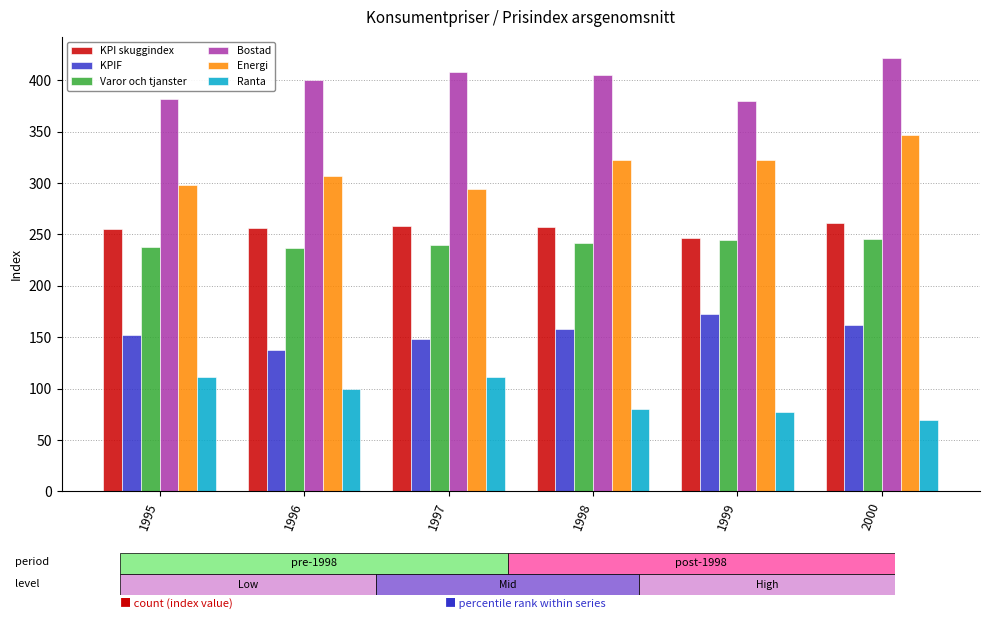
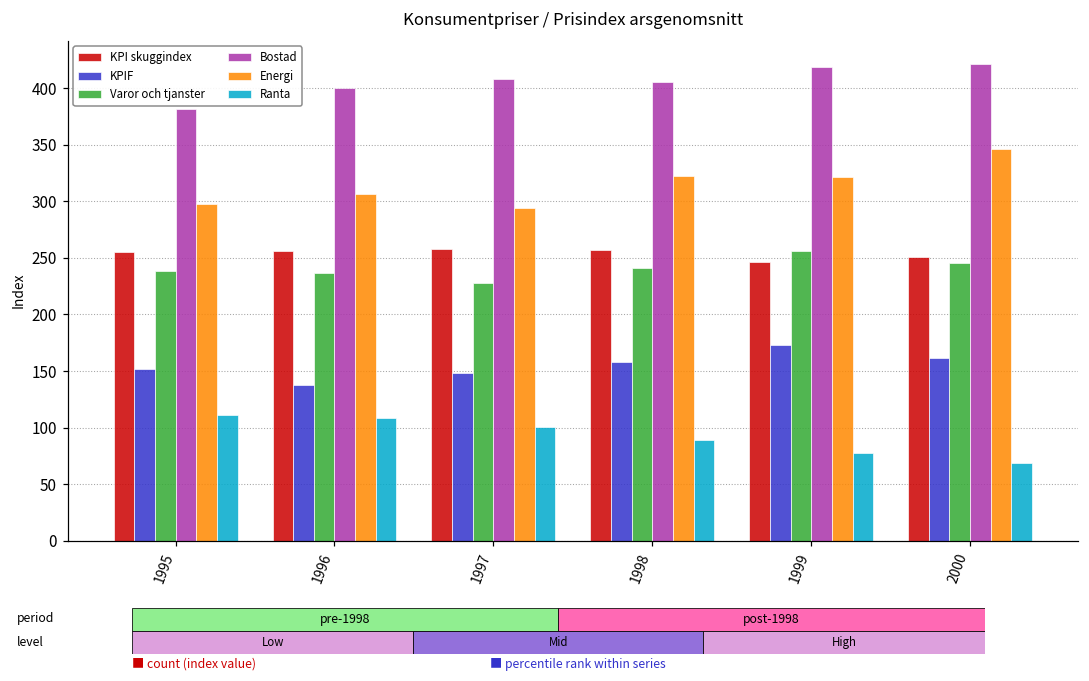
  {
    "KPI skuggindex": {
      "1995": 255,
      "1996": 256,
      "1997": 258,
      "1998": 257,
      "1999": 246,
-     "2000": 261
+     "2000": 251
    },
    "KPIF": {
      "1995": 152,
      "1996": 138,
      "1997": 148,
      "1998": 158,
      "1999": 173,
      "2000": 162
    },
    "Varor och tjanster": {
      "1995": 238,
      "1996": 237,
-     "1997": 240,
+     "1997": 228,
      "1998": 241,
-     "1999": 245,
+     "1999": 256,
      "2000": 245
    },
    "Bostad": {
      "1995": 382,
      "1996": 400,
      "1997": 408,
      "1998": 405,
-     "1999": 379,
+     "1999": 419,
      "2000": 421
    },
    "Energi": {
      "1995": 298,
      "1996": 307,
      "1997": 294,
      "1998": 322,
      "1999": 322,
      "2000": 346
    },
    "Ranta": {
      "1995": 111,
-     "1996": 99,
-     "1997": 111,
-     "1998": 81,
+     "1996": 109,
+     "1997": 101,
+     "1998": 89,
      "1999": 77,
      "2000": 69
    }
  }
